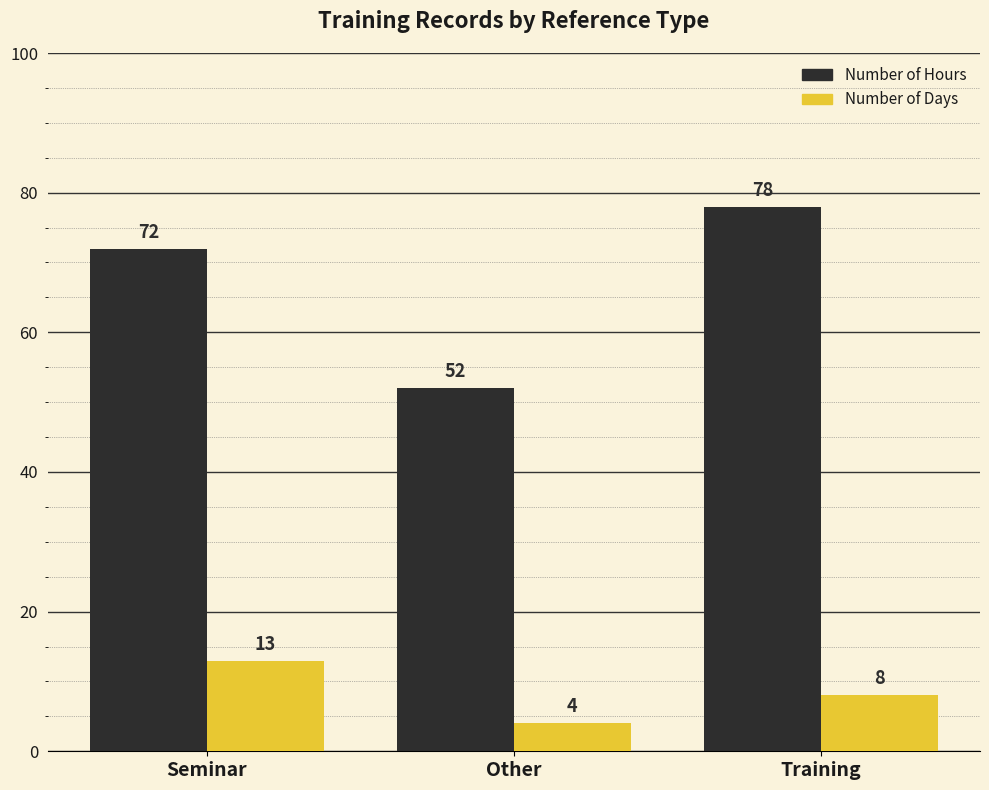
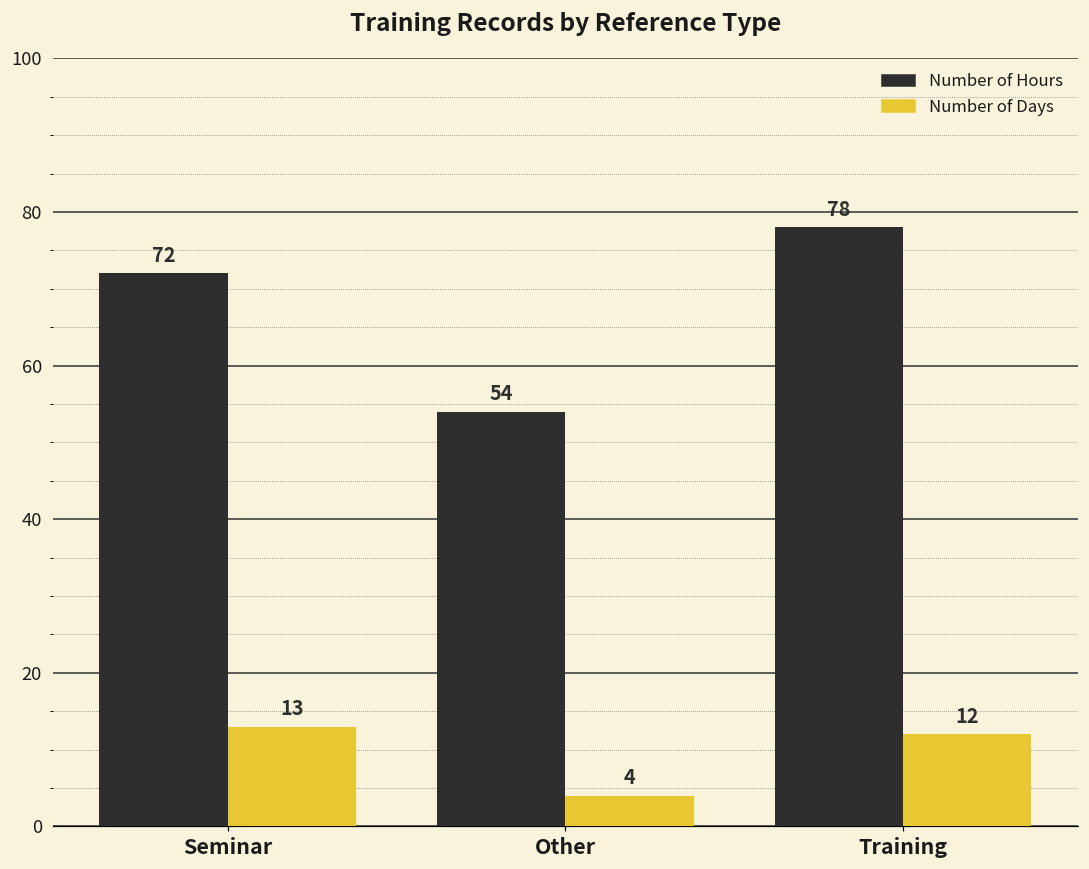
  {
    "Number of Hours": {
      "Seminar": 72,
-     "Other": 52,
+     "Other": 54,
      "Training": 78
    },
    "Number of Days": {
      "Seminar": 13,
      "Other": 4,
-     "Training": 8
+     "Training": 12
    }
  }
